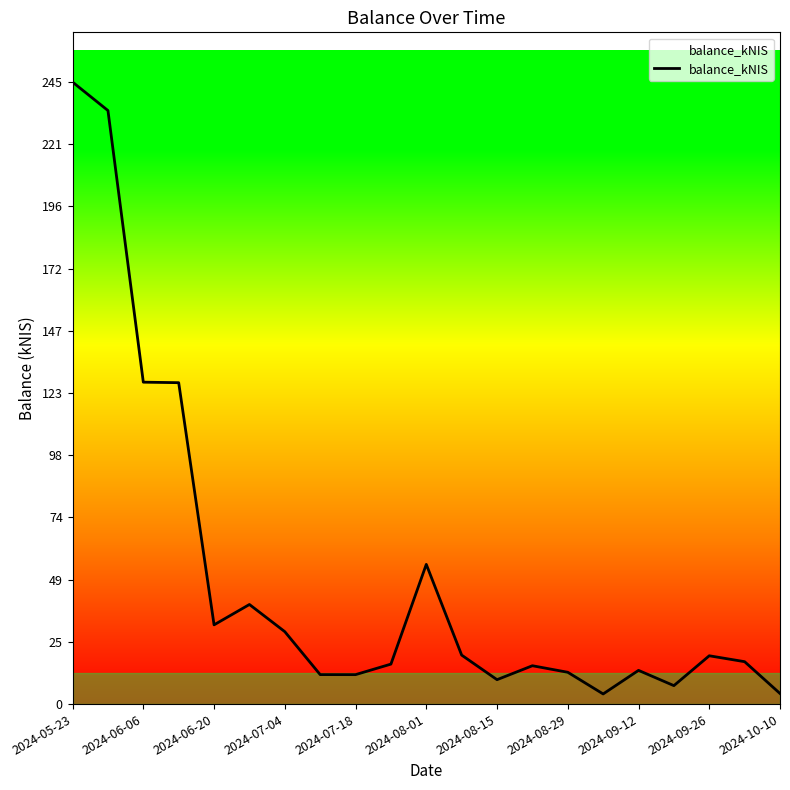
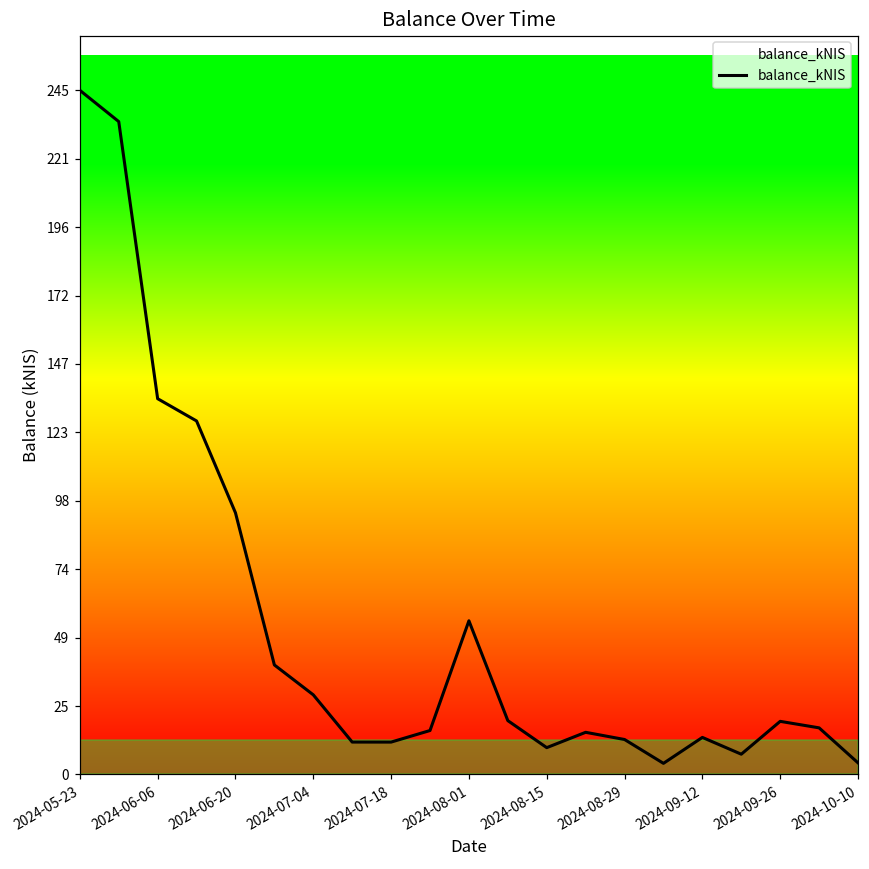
  {
    "2024-05-23": 245,
-   "2024-06-06": 127,
-   "2024-06-20": 31,
+   "2024-06-06": 135,
+   "2024-06-20": 94,
    "2024-07-04": 29,
    "2024-08-01": 55,
    "2024-08-29": 13,
    "2024-09-12": 13,
    "2024-09-26": 19
  }
